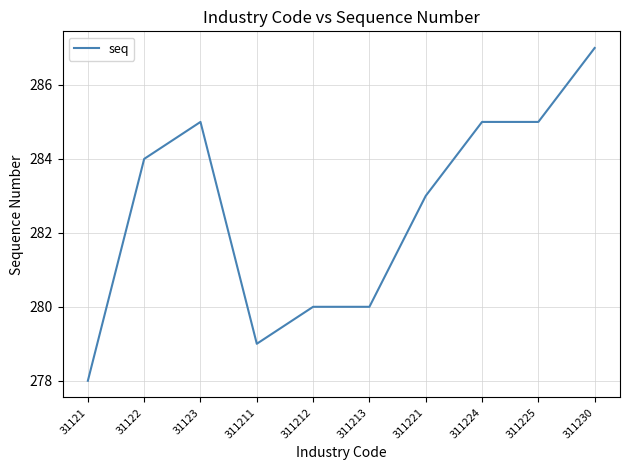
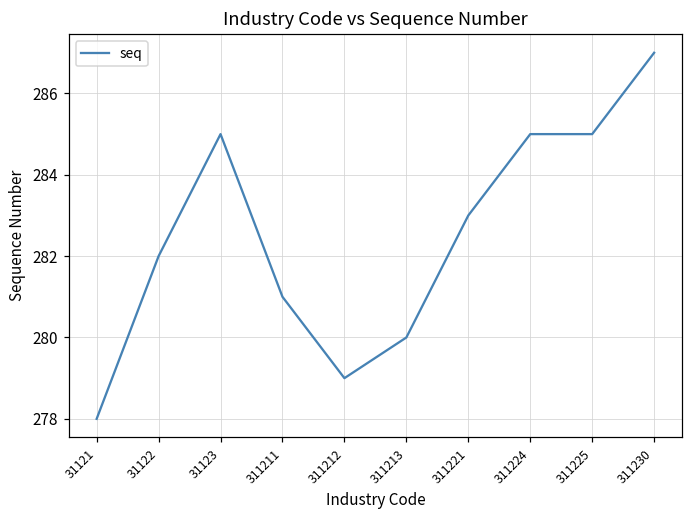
  {
    "31121": 278,
-   "31122": 284,
+   "31122": 282,
    "31123": 285,
-   "311211": 279,
-   "311212": 280,
+   "311211": 281,
+   "311212": 279,
    "311213": 280,
    "311221": 283,
    "311224": 285,
    "311225": 285,
    "311230": 287
  }
